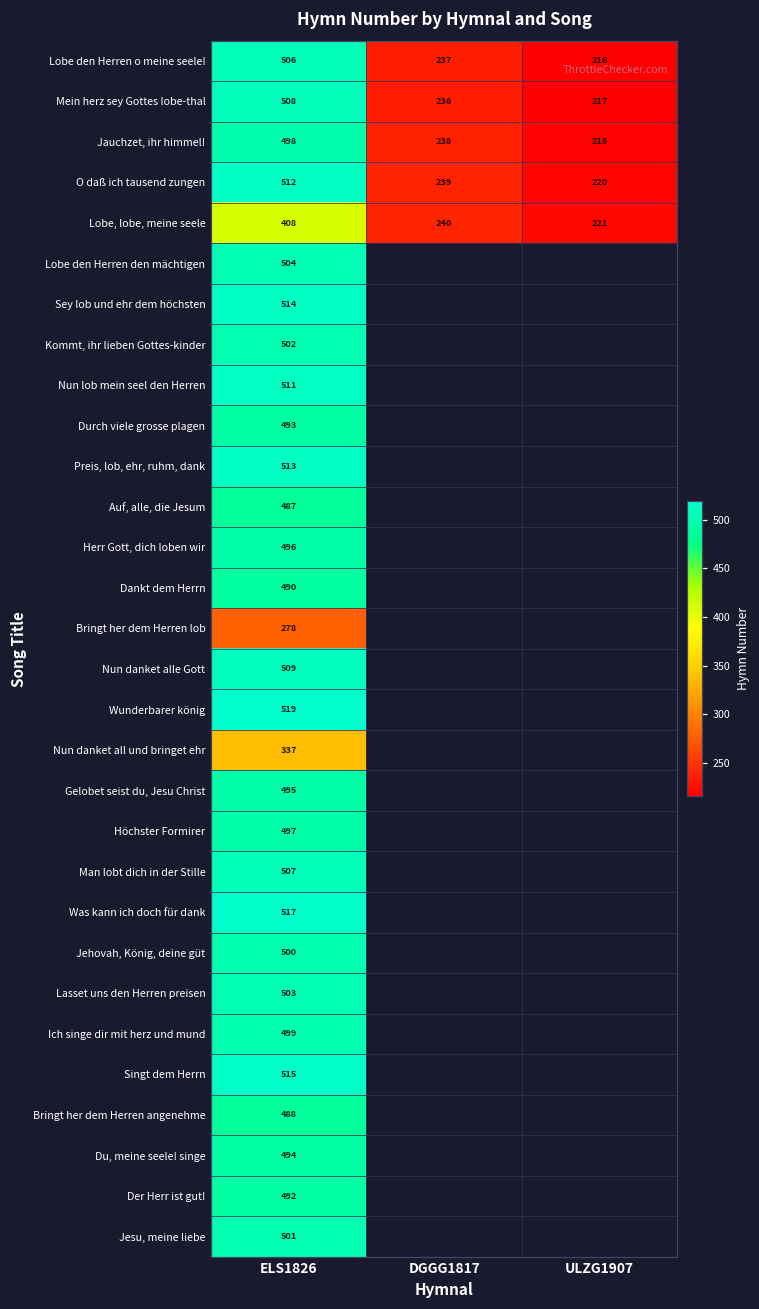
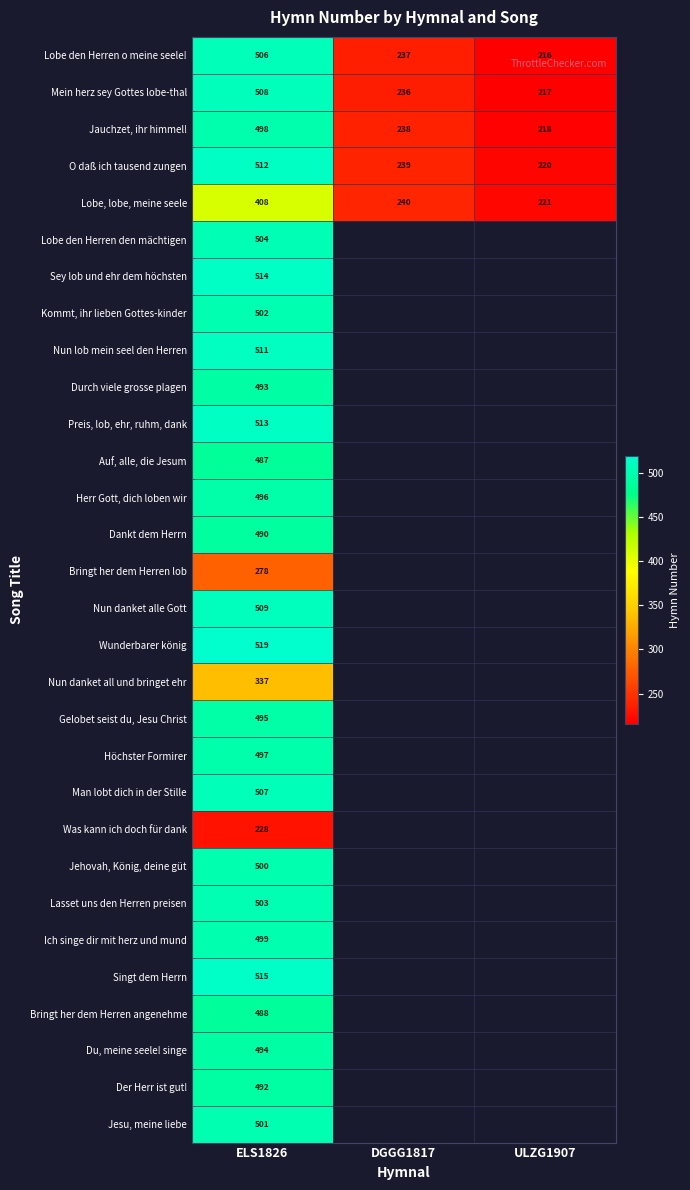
  {
    "Lobe den Herren o meine seele!": {
      "ELS1826": 506,
      "DGGG1817": 237
    },
    "Mein herz sey Gottes lobe-thal": {
      "ELS1826": 508,
      "DGGG1817": 236,
      "ULZG1907": 217
    },
    "Jauchzet, ihr himmel!": {
      "ELS1826": 498,
      "DGGG1817": 238,
      "ULZG1907": 218
    },
    "O daß ich tausend zungen": {
      "ELS1826": 512,
      "DGGG1817": 239,
      "ULZG1907": 220
    },
    "Lobe, lobe, meine seele": {
      "ELS1826": 408,
      "DGGG1817": 240,
      "ULZG1907": 221
    },
    "Lobe den Herren den mächtigen": {
      "ELS1826": 504
    },
    "Sey lob und ehr dem höchsten": {
      "ELS1826": 514
    },
    "Kommt, ihr lieben Gottes-kinder": {
      "ELS1826": 502
    },
    "Nun lob mein seel den Herren": {
      "ELS1826": 511
    },
    "Durch viele grosse plagen": {
      "ELS1826": 493
    },
    "Preis, lob, ehr, ruhm, dank": {
      "ELS1826": 513
    },
    "Auf, alle, die Jesum": {
      "ELS1826": 487
    },
    "Herr Gott, dich loben wir": {
      "ELS1826": 496
    },
    "Dankt dem Herrn": {
      "ELS1826": 490
    },
    "Bringt her dem Herren lob": {
      "ELS1826": 278
    },
    "Nun danket alle Gott": {
      "ELS1826": 509
    },
    "Wunderbarer könig": {
      "ELS1826": 519
    },
    "Nun danket all und bringet ehr": {
      "ELS1826": 337
    },
    "Gelobet seist du, Jesu Christ": {
      "ELS1826": 495
    },
    "Höchster Formirer": {
      "ELS1826": 497
    },
    "Man lobt dich in der Stille": {
      "ELS1826": 507
    },
    "Was kann ich doch für dank": {
-     "ELS1826": 517
+     "ELS1826": 228
    },
    "Jehovah, König, deine güt": {
      "ELS1826": 500
    },
    "Lasset uns den Herren preisen": {
      "ELS1826": 503
    },
    "Ich singe dir mit herz und mund": {
      "ELS1826": 499
    },
    "Singt dem Herrn": {
      "ELS1826": 515
    },
    "Bringt her dem Herren angenehme": {
      "ELS1826": 488
    },
    "Du, meine seele! singe": {
      "ELS1826": 494
    },
    "Der Herr ist gut!": {
      "ELS1826": 492
    },
    "Jesu, meine liebe": {
      "ELS1826": 501
    }
  }
